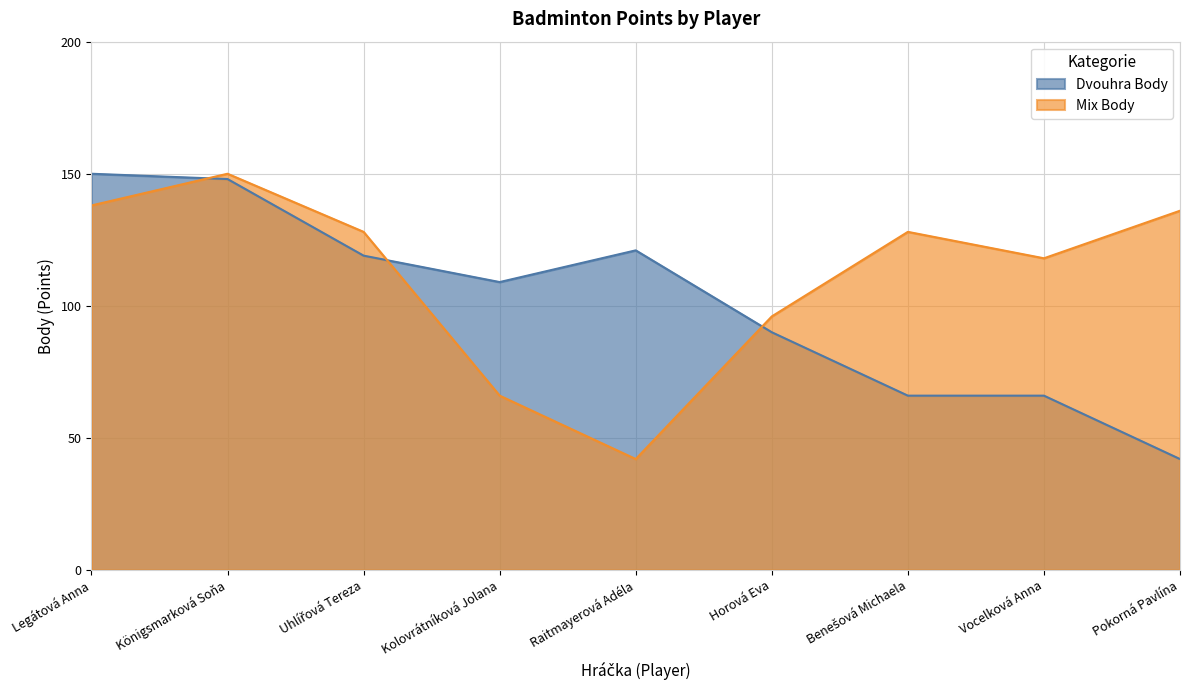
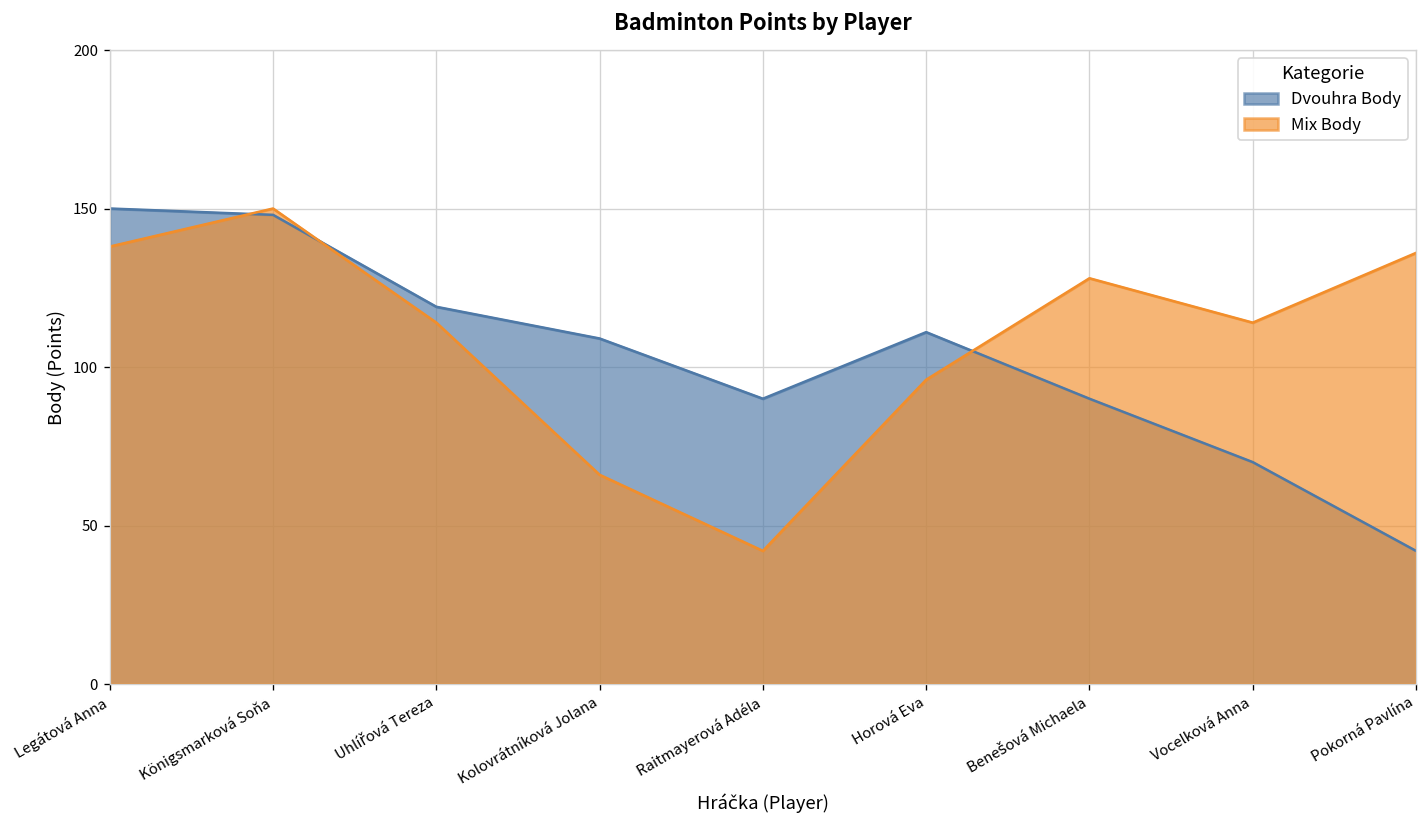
  {
    "Dvouhra Body": {
      "Legátová Anna": 150,
      "Königsmarková Soňa": 148,
      "Uhlířová Tereza": 119,
      "Kolovrátníková Jolana": 109,
-     "Raitmayerová Adéla": 121,
-     "Horová Eva": 90,
-     "Benešová Michaela": 66,
-     "Vocelková Anna": 66,
+     "Raitmayerová Adéla": 90,
+     "Horová Eva": 111,
+     "Benešová Michaela": 90,
+     "Vocelková Anna": 70,
      "Pokorná Pavlína": 42
    },
    "Mix Body": {
      "Legátová Anna": 138,
      "Königsmarková Soňa": 150,
-     "Uhlířová Tereza": 128,
+     "Uhlířová Tereza": 114,
      "Kolovrátníková Jolana": 66,
      "Raitmayerová Adéla": 42,
      "Horová Eva": 96,
      "Benešová Michaela": 128,
-     "Vocelková Anna": 118,
+     "Vocelková Anna": 114,
      "Pokorná Pavlína": 136
    }
  }
